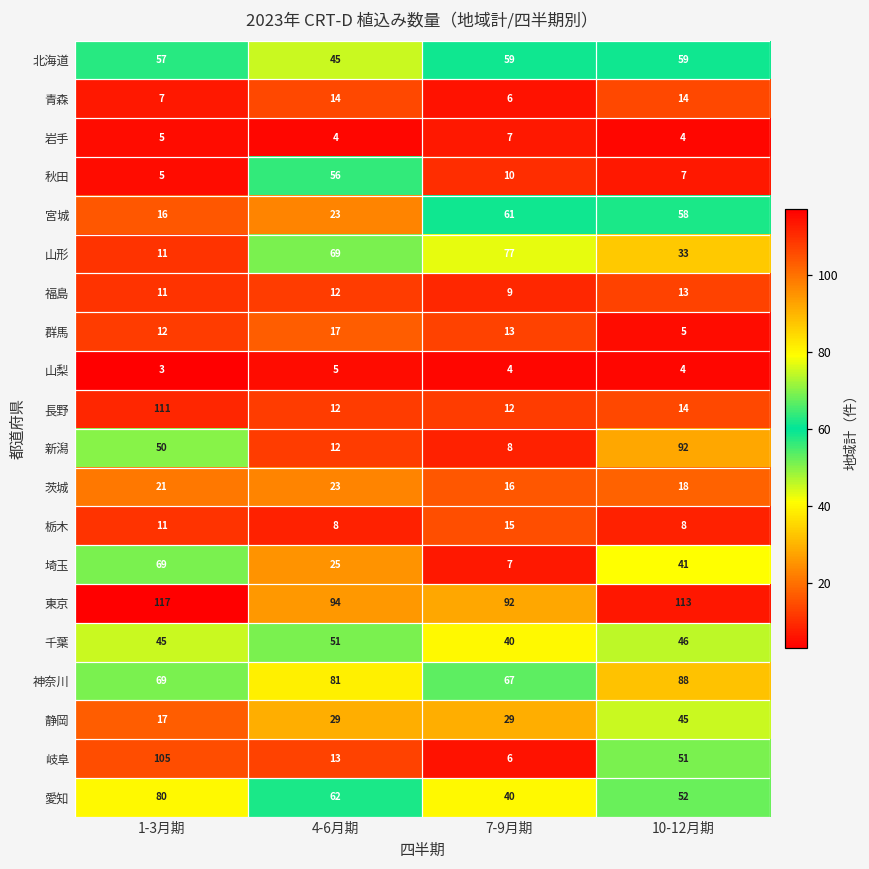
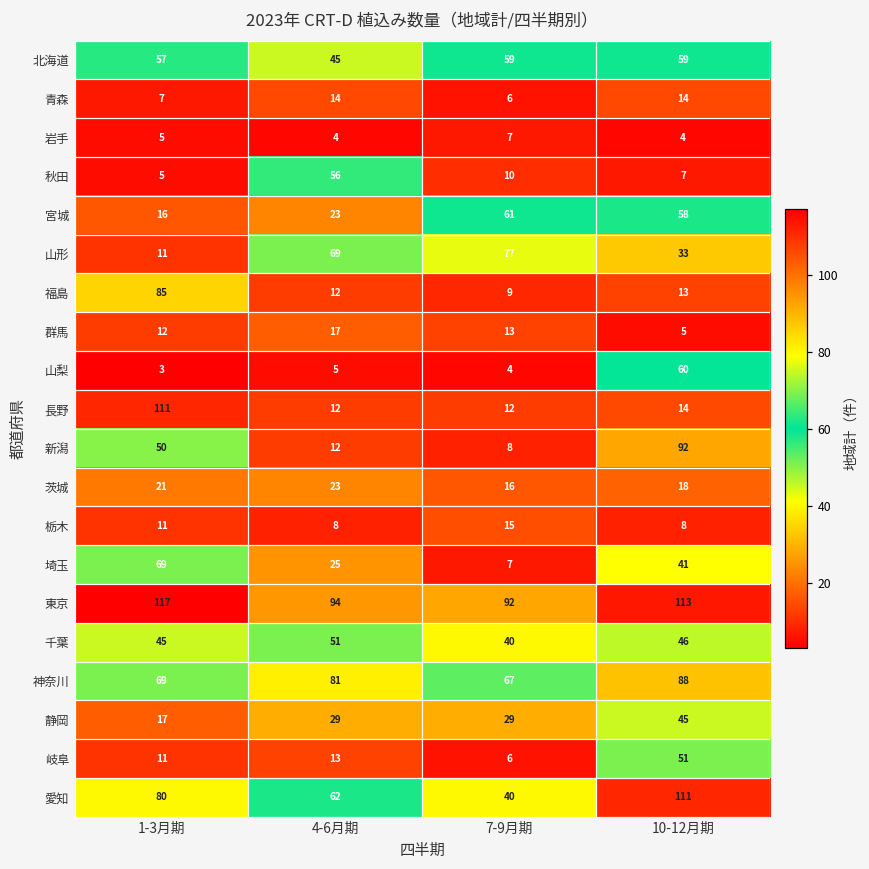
  {
    "北海道": {
      "1-3月期": 57,
      "4-6月期": 45,
      "7-9月期": 59,
      "10-12月期": 59
    },
    "青森": {
      "1-3月期": 7,
      "4-6月期": 14,
      "7-9月期": 6,
      "10-12月期": 14
    },
    "岩手": {
      "1-3月期": 5,
      "4-6月期": 4,
      "7-9月期": 7,
      "10-12月期": 4
    },
    "秋田": {
      "1-3月期": 5,
      "4-6月期": 56,
      "7-9月期": 10,
      "10-12月期": 7
    },
    "宮城": {
      "1-3月期": 16,
      "4-6月期": 23,
      "7-9月期": 61,
      "10-12月期": 58
    },
    "山形": {
      "1-3月期": 11,
      "4-6月期": 69,
      "7-9月期": 77,
      "10-12月期": 33
    },
    "福島": {
-     "1-3月期": 11,
+     "1-3月期": 85,
      "4-6月期": 12,
      "7-9月期": 9,
      "10-12月期": 13
    },
    "群馬": {
      "1-3月期": 12,
      "4-6月期": 17,
      "7-9月期": 13,
      "10-12月期": 5
    },
    "山梨": {
      "1-3月期": 3,
      "4-6月期": 5,
      "7-9月期": 4,
-     "10-12月期": 4
+     "10-12月期": 60
    },
    "長野": {
      "1-3月期": 111,
      "4-6月期": 12,
      "7-9月期": 12,
      "10-12月期": 14
    },
    "新潟": {
      "1-3月期": 50,
      "4-6月期": 12,
      "7-9月期": 8,
      "10-12月期": 92
    },
    "茨城": {
      "1-3月期": 21,
      "4-6月期": 23,
      "7-9月期": 16,
      "10-12月期": 18
    },
    "栃木": {
      "1-3月期": 11,
      "4-6月期": 8,
      "7-9月期": 15,
      "10-12月期": 8
    },
    "埼玉": {
      "1-3月期": 69,
      "4-6月期": 25,
      "7-9月期": 7,
      "10-12月期": 41
    },
    "東京": {
      "1-3月期": 117,
      "4-6月期": 94,
      "7-9月期": 92,
      "10-12月期": 113
    },
    "千葉": {
      "1-3月期": 45,
      "4-6月期": 51,
      "7-9月期": 40,
      "10-12月期": 46
    },
    "神奈川": {
      "1-3月期": 69,
      "4-6月期": 81,
      "7-9月期": 67,
      "10-12月期": 88
    },
    "静岡": {
      "1-3月期": 17,
      "4-6月期": 29,
      "7-9月期": 29,
      "10-12月期": 45
    },
    "岐阜": {
-     "1-3月期": 105,
+     "1-3月期": 11,
      "4-6月期": 13,
      "7-9月期": 6,
      "10-12月期": 51
    },
    "愛知": {
      "1-3月期": 80,
      "4-6月期": 62,
      "7-9月期": 40,
-     "10-12月期": 52
+     "10-12月期": 111
    }
  }
